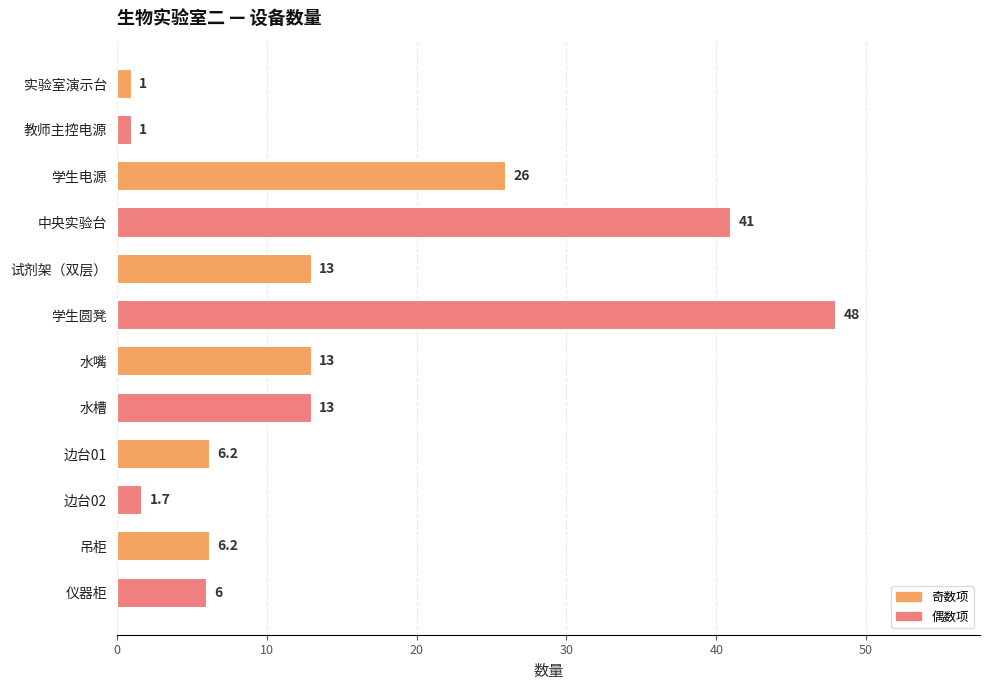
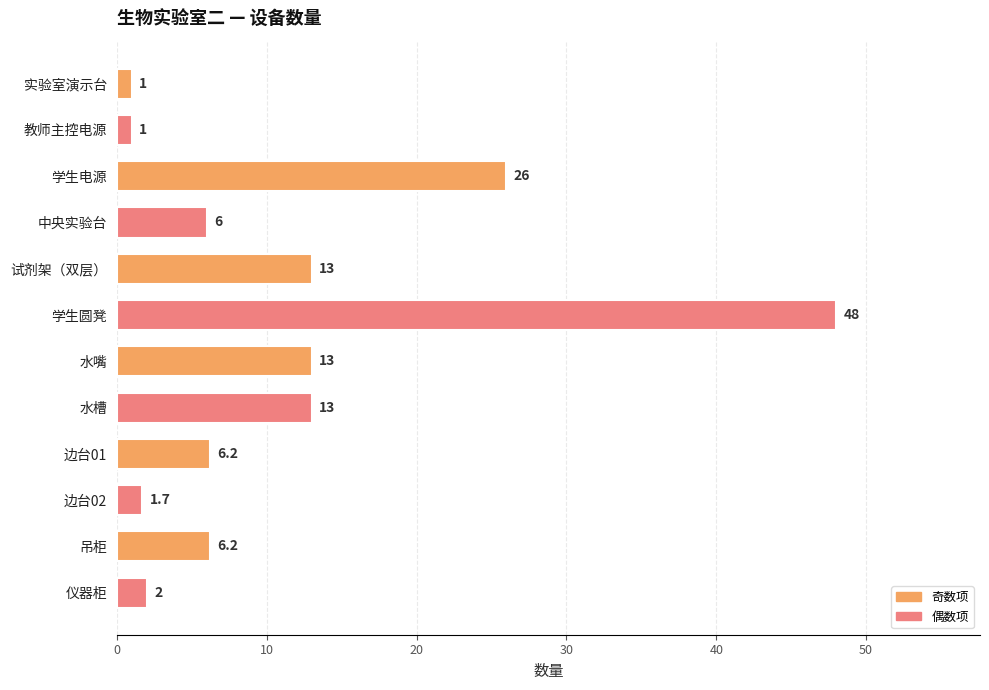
  {
    "实验室演示台": 1,
    "教师主控电源": 1,
    "学生电源": 26,
-   "中央实验台": 41,
+   "中央实验台": 6,
    "试剂架（双层）": 13,
    "学生圆凳": 48,
    "水嘴": 13,
    "水槽": 13,
    "边台01": 6.2,
    "边台02": 1.7,
    "吊柜": 6.2,
-   "仪器柜": 6
+   "仪器柜": 2
  }
